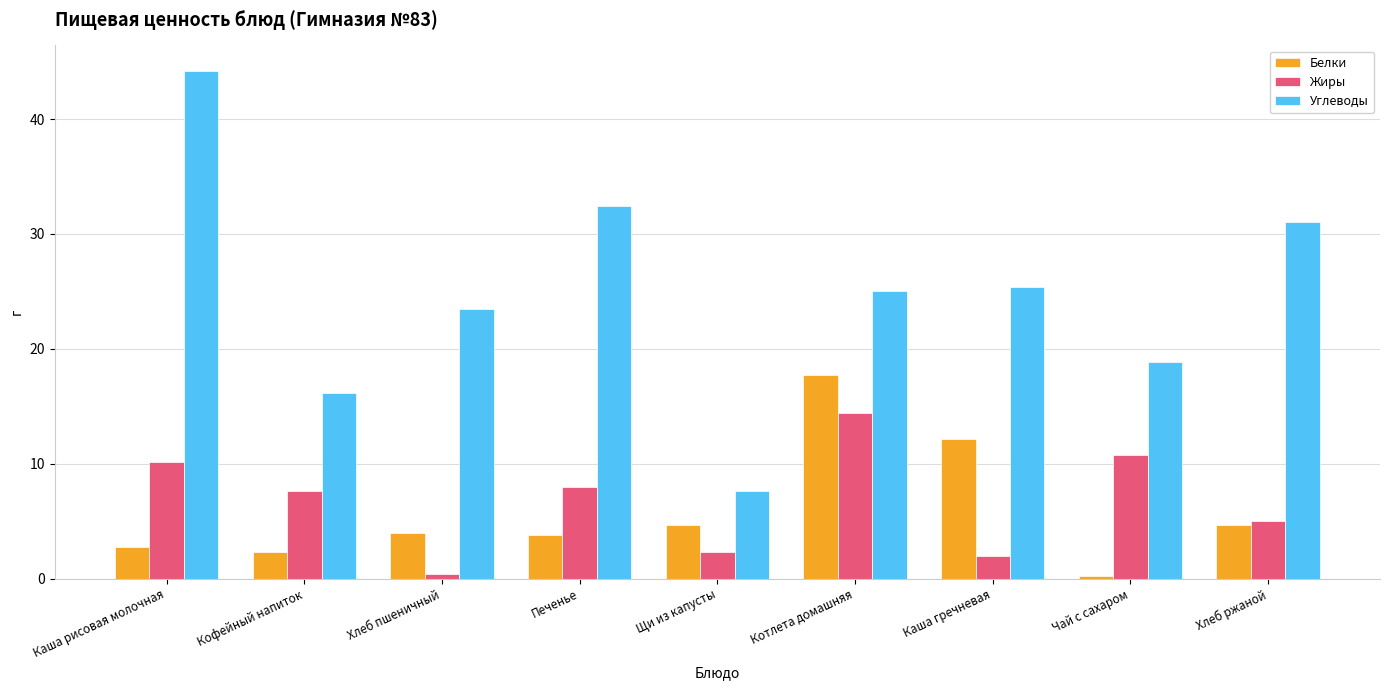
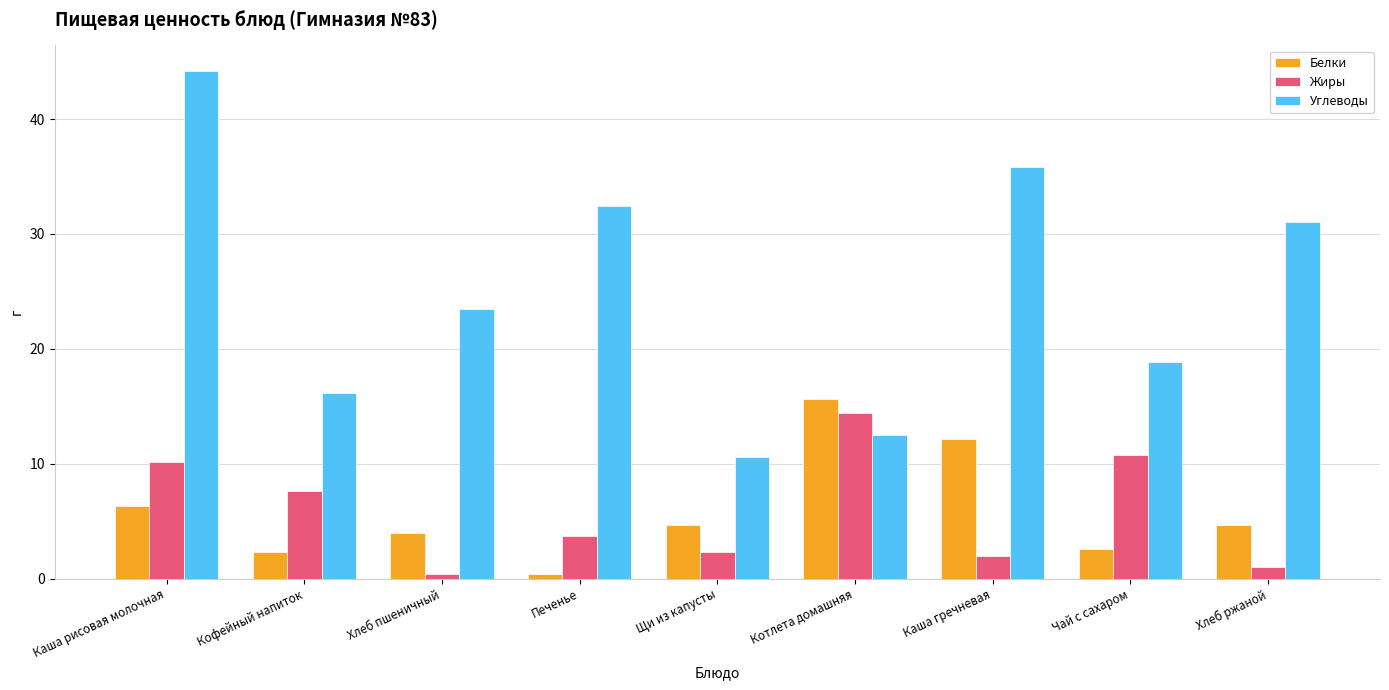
  {
    "Белки": {
-     "Каша рисовая молочная": 2.8,
+     "Каша рисовая молочная": 6.3,
      "Кофейный напиток": 2.3,
      "Хлеб пшеничный": 4.0,
-     "Печенье": 3.8,
+     "Печенье": 0.4,
      "Щи из капусты": 4.7,
-     "Котлета домашняя": 17.7,
+     "Котлета домашняя": 15.6,
      "Каша гречневая": 12.2,
-     "Чай с сахаром": 0.2,
+     "Чай с сахаром": 2.6,
      "Хлеб ржаной": 4.7
    },
    "Жиры": {
      "Каша рисовая молочная": 10.2,
      "Кофейный напиток": 7.6,
      "Хлеб пшеничный": 0.4,
-     "Печенье": 8.0,
+     "Печенье": 3.7,
      "Щи из капусты": 2.3,
      "Котлета домашняя": 14.4,
      "Каша гречневая": 2.0,
      "Чай с сахаром": 10.8,
-     "Хлеб ржаной": 5
+     "Хлеб ржаной": 1
    },
    "Углеводы": {
      "Каша рисовая молочная": 44.2,
      "Кофейный напиток": 16.2,
      "Хлеб пшеничный": 23.5,
      "Печенье": 32.4,
-     "Щи из капусты": 7.6,
-     "Котлета домашняя": 25.0,
-     "Каша гречневая": 25.4,
+     "Щи из капусты": 10.6,
+     "Котлета домашняя": 12.5,
+     "Каша гречневая": 35.8,
      "Чай с сахаром": 18.9,
      "Хлеб ржаной": 31.0
    }
  }
